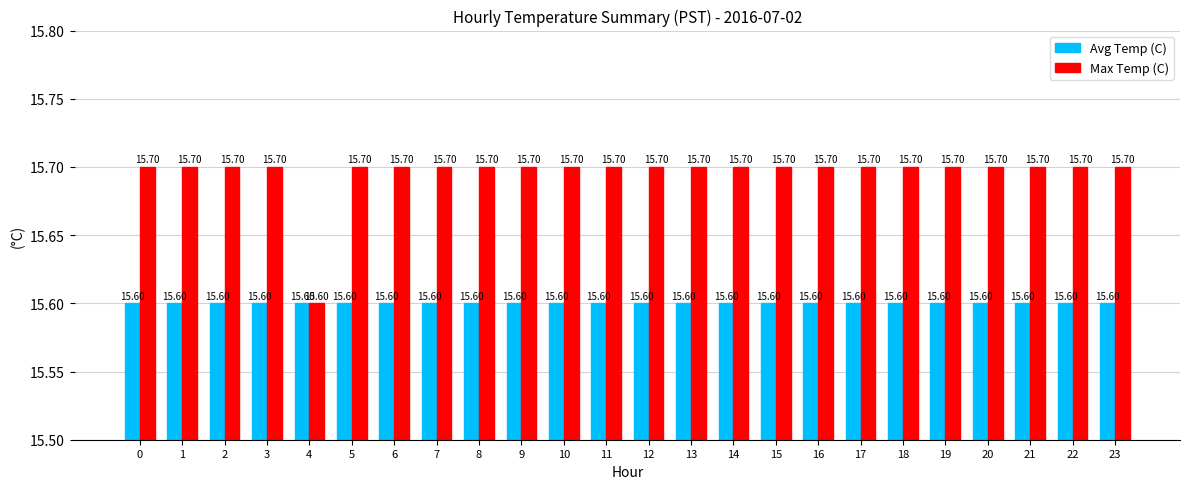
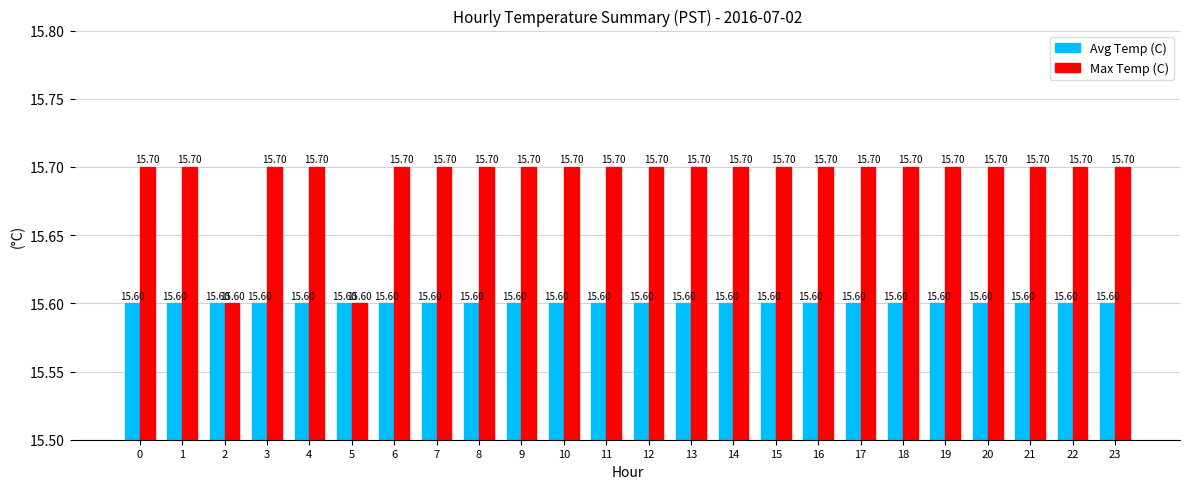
  {
    "Avg Temp (C)": {
      "0": 15.60,
      "1": 15.60,
      "2": 15.60,
      "3": 15.60,
      "5": 15.60,
      "6": 15.60,
      "7": 15.60,
      "8": 15.60,
      "9": 15.60,
      "10": 15.60,
      "11": 15.60,
      "12": 15.60,
      "13": 15.60,
      "14": 15.60,
      "15": 15.60,
      "16": 15.60,
      "17": 15.60,
      "18": 15.60,
      "19": 15.60,
      "20": 15.60,
      "21": 15.60,
      "22": 15.60,
      "23": 15.60
    },
    "Max Temp (C)": {
      "0": 15.70,
      "1": 15.70,
-     "2": 15.70,
+     "2": 15.60,
      "3": 15.70,
-     "4": 15.60,
-     "5": 15.70,
+     "4": 15.70,
+     "5": 15.60,
      "6": 15.70,
      "7": 15.70,
      "8": 15.70,
      "9": 15.70,
      "10": 15.70,
      "11": 15.70,
      "12": 15.70,
      "13": 15.70,
      "14": 15.70,
      "15": 15.70,
      "16": 15.70,
      "17": 15.70,
      "18": 15.70,
      "19": 15.70,
      "20": 15.70,
      "21": 15.70,
      "22": 15.70,
      "23": 15.70
    }
  }
